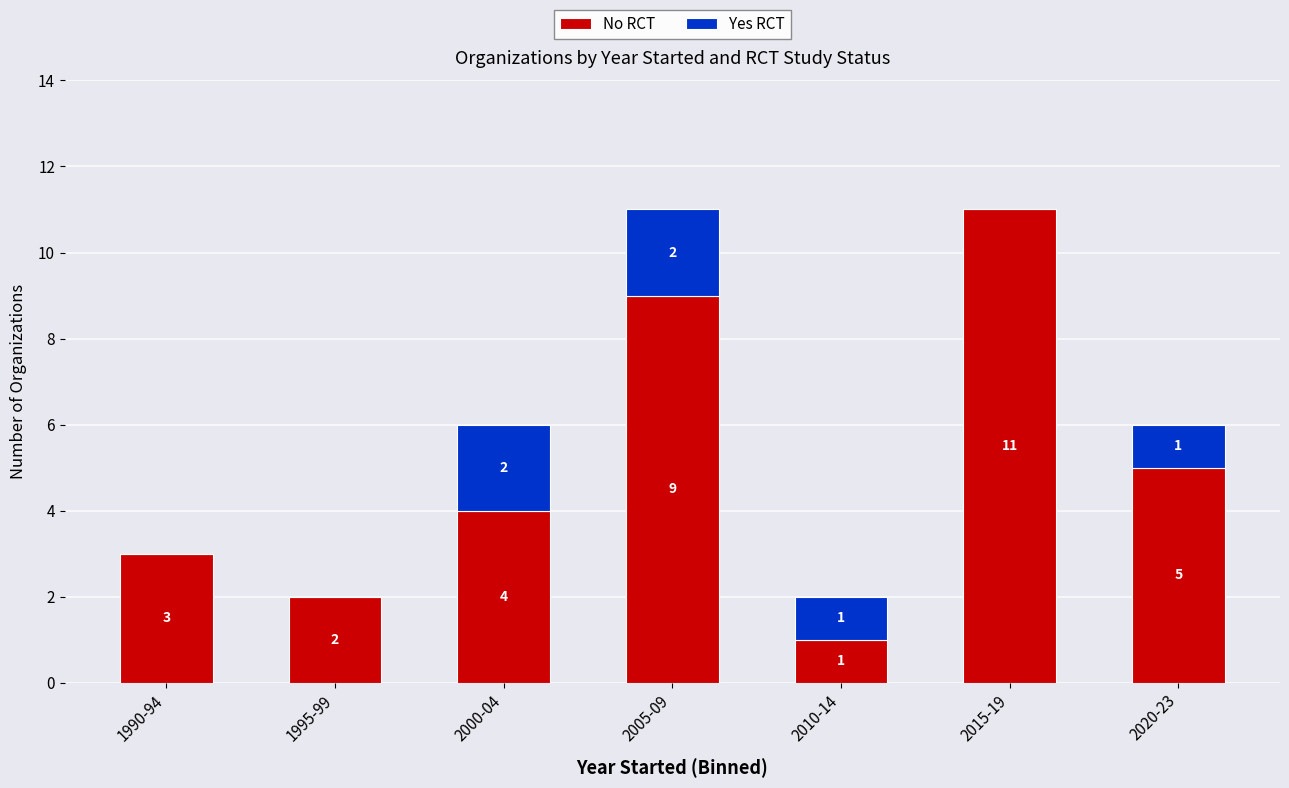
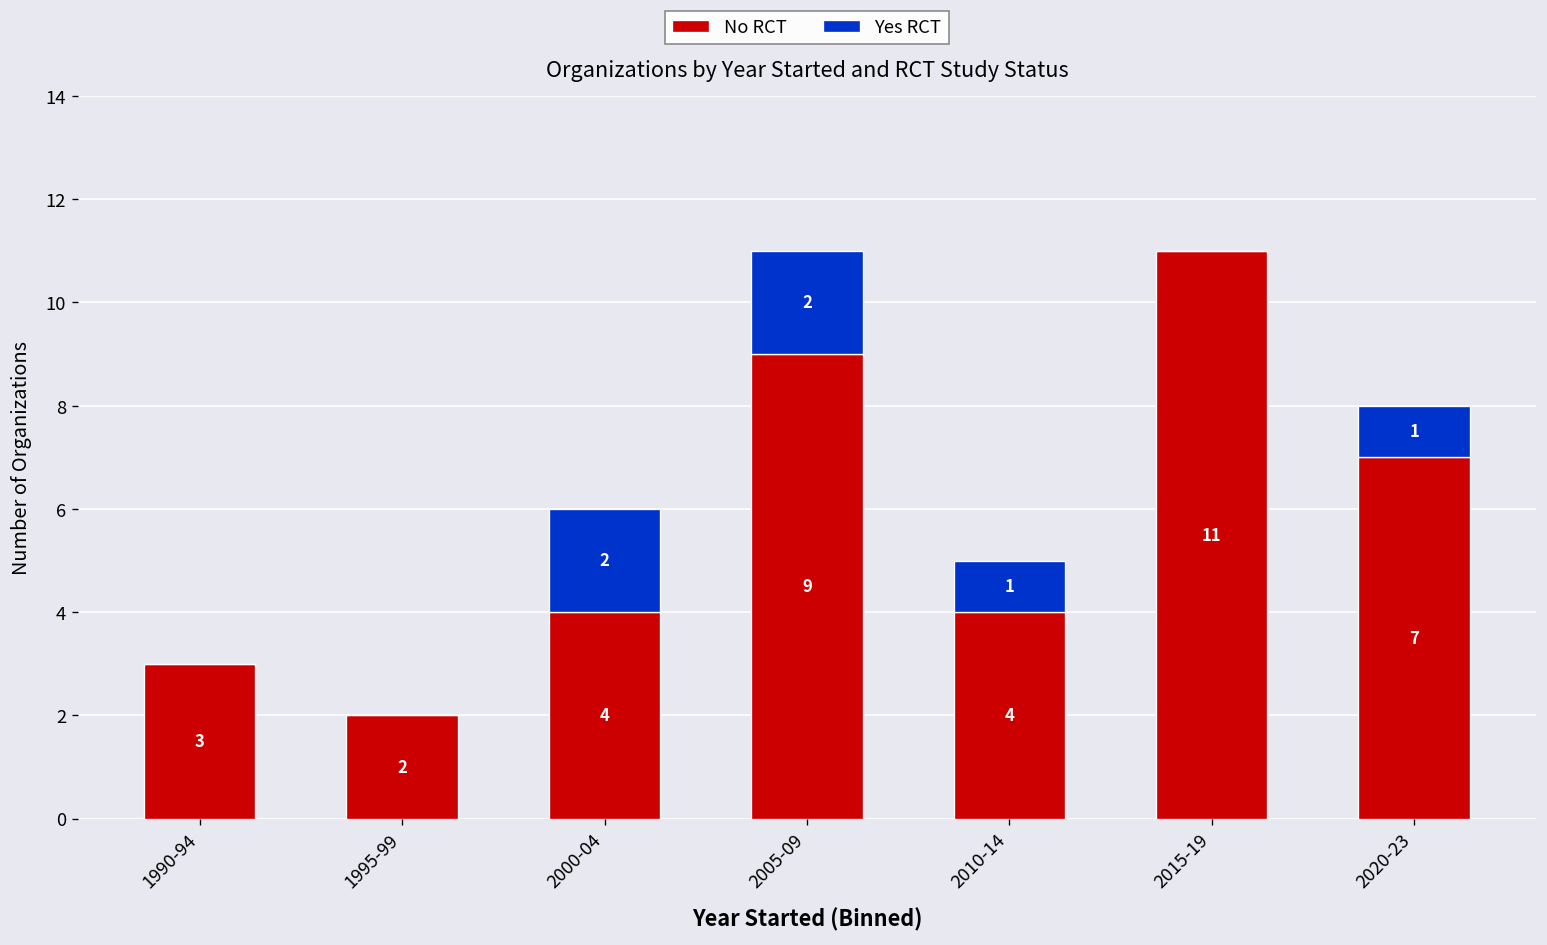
  {
    "No RCT": {
      "1990-94": 3,
      "1995-99": 2,
      "2000-04": 4,
      "2005-09": 9,
-     "2010-14": 1,
+     "2010-14": 4,
      "2015-19": 11,
-     "2020-23": 5
+     "2020-23": 7
    },
    "Yes RCT": {
      "2000-04": 2,
      "2005-09": 2,
      "2010-14": 1,
      "2020-23": 1
    }
  }
